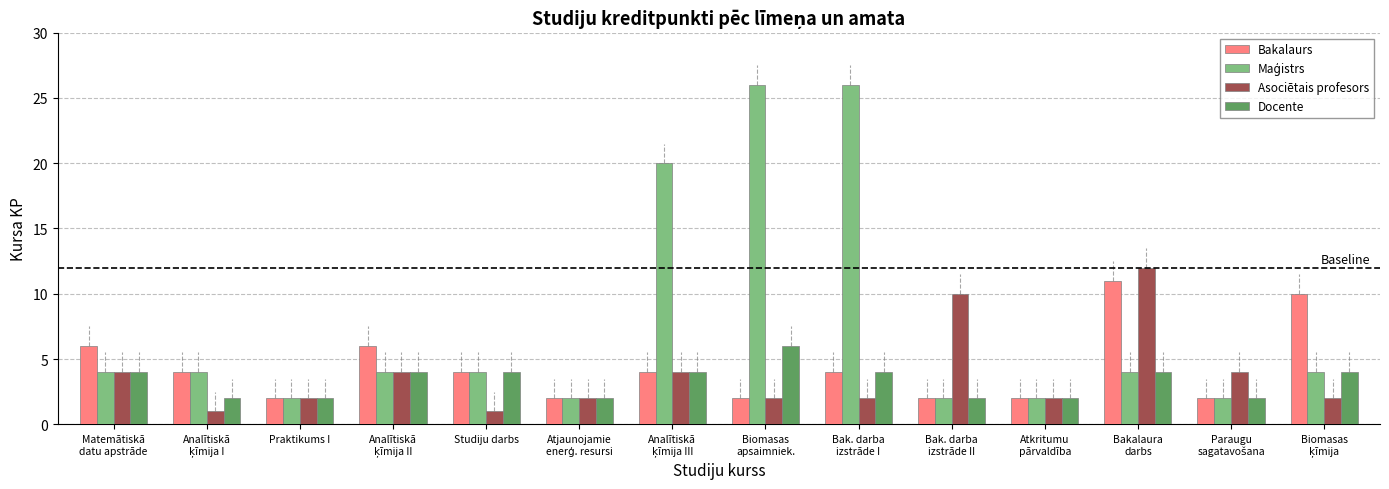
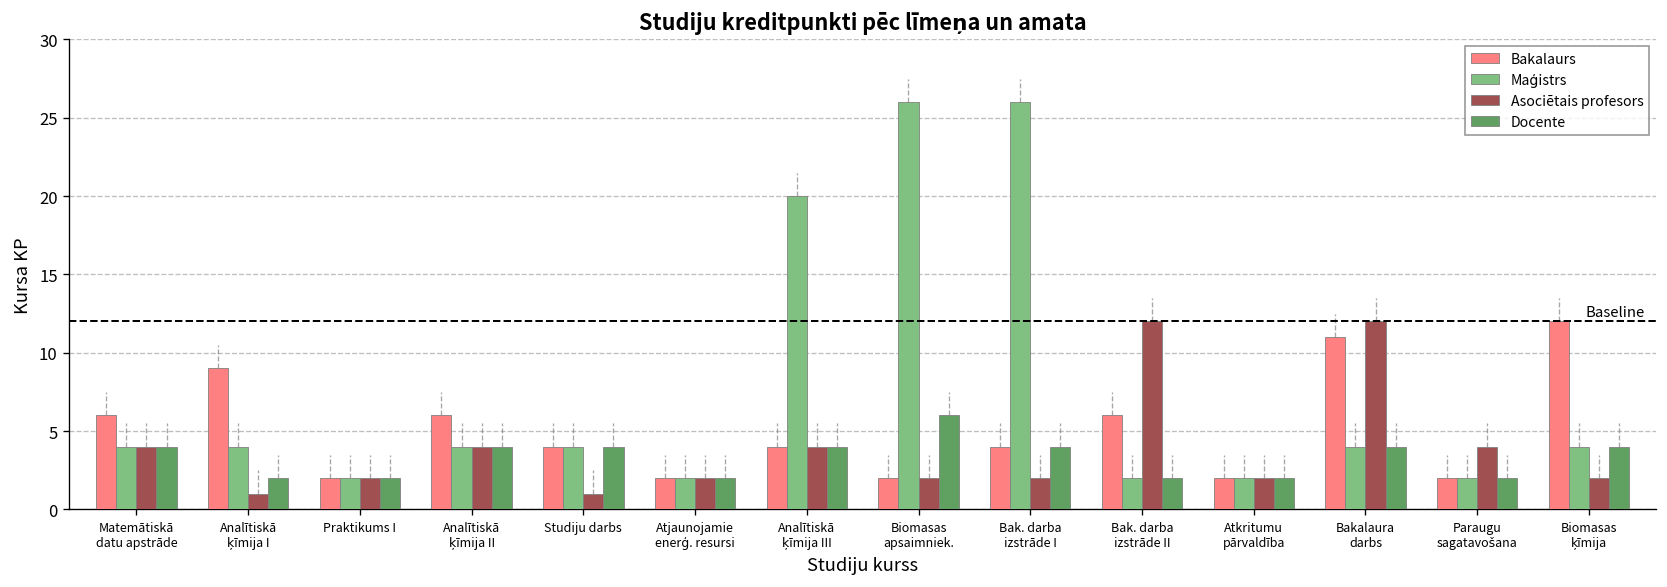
  {
    "Bakalaurs": {
      "Matemātiskā datu apstrāde": 6,
-     "Analītiskā ķīmija I": 4,
+     "Analītiskā ķīmija I": 9,
      "Praktikums I": 2,
      "Analītiskā ķīmija II": 6,
      "Studiju darbs": 4,
      "Atjaunojamie enerģ. resursi": 2,
      "Analītiskā ķīmija III": 4,
      "Biomasas apsaimniek.": 2,
      "Bak. darba izstrāde I": 4,
-     "Bak. darba izstrāde II": 2,
+     "Bak. darba izstrāde II": 6,
      "Atkritumu pārvaldība": 2,
      "Bakalaura darbs": 11,
      "Paraugu sagatavošana": 2,
-     "Biomasas ķīmija": 10
+     "Biomasas ķīmija": 12
    },
    "Asociētais profesors": {
      "Matemātiskā datu apstrāde": 4,
      "Analītiskā ķīmija I": 1,
      "Praktikums I": 2,
      "Analītiskā ķīmija II": 4,
      "Studiju darbs": 1,
      "Atjaunojamie enerģ. resursi": 2,
      "Analītiskā ķīmija III": 4,
      "Biomasas apsaimniek.": 2,
      "Bak. darba izstrāde I": 2,
-     "Bak. darba izstrāde II": 10,
+     "Bak. darba izstrāde II": 12,
      "Atkritumu pārvaldība": 2,
      "Bakalaura darbs": 12,
      "Paraugu sagatavošana": 4,
      "Biomasas ķīmija": 2
    }
  }
